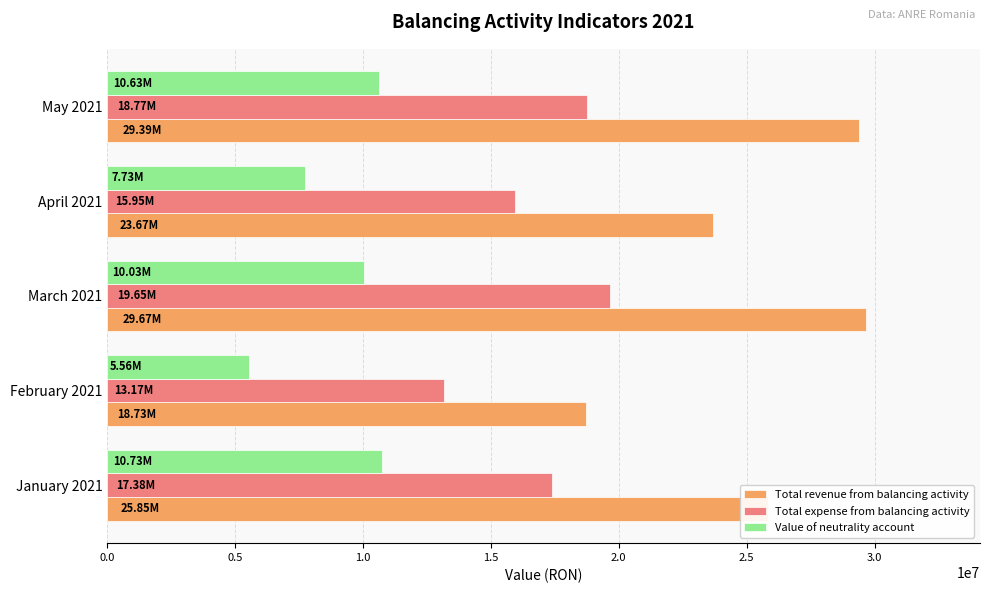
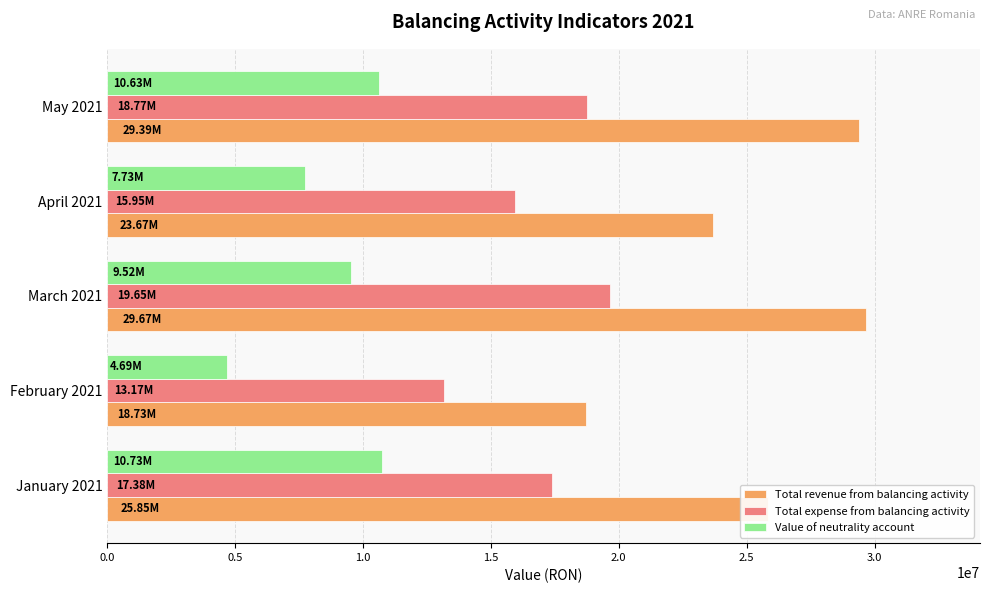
  {
    "Value of neutrality account": {
      "May 2021": "10.63M",
      "April 2021": "7.73M",
-     "March 2021": "10.03M",
-     "February 2021": "5.56M",
+     "March 2021": "9.52M",
+     "February 2021": "4.69M",
      "January 2021": "10.73M"
    }
  }
